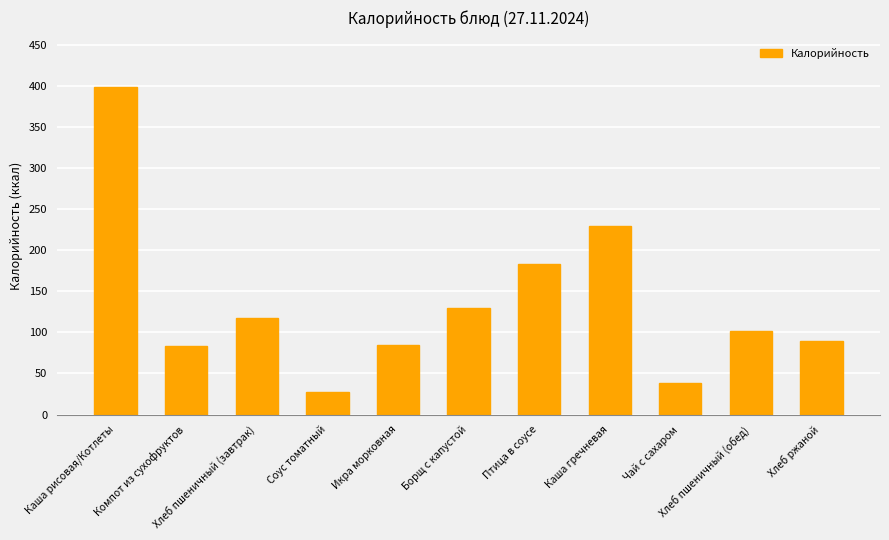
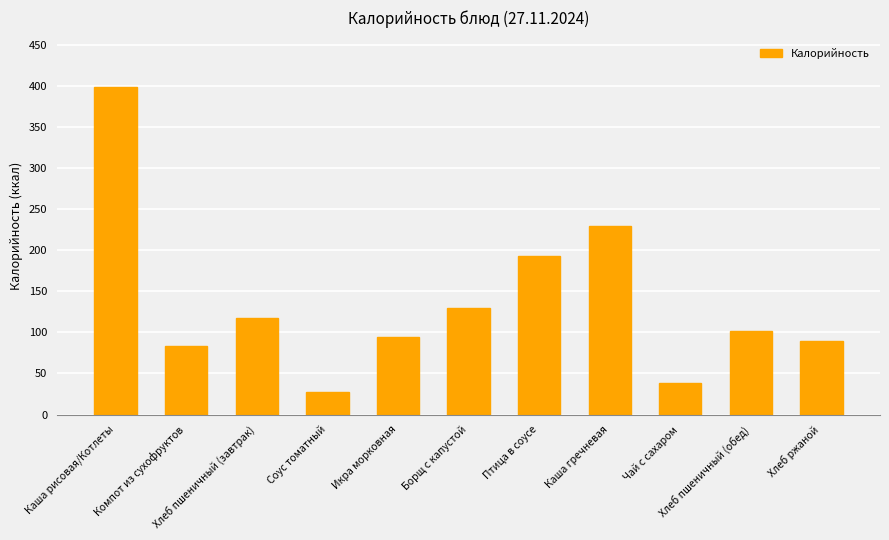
  {
    "Каша рисовая/Котлеты": 400,
    "Компот из сухофруктов": 80,
    "Хлеб пшеничный (завтрак)": 120,
    "Соус томатный": 30,
-   "Икра морковная": 90,
+   "Икра морковная": 100,
    "Борщ с капустой": 130,
-   "Птица в соусе": 180,
+   "Птица в соусе": 190,
    "Каша гречневая": 230,
    "Чай с сахаром": 40,
    "Хлеб пшеничный (обед)": 100,
    "Хлеб ржаной": 90
  }
